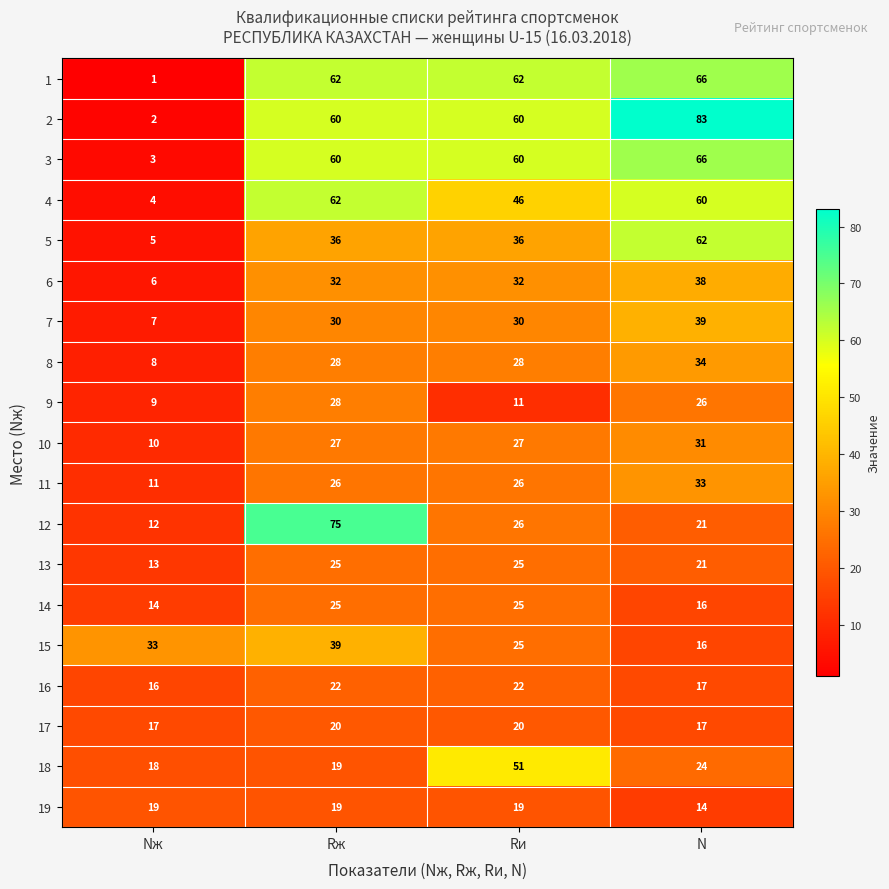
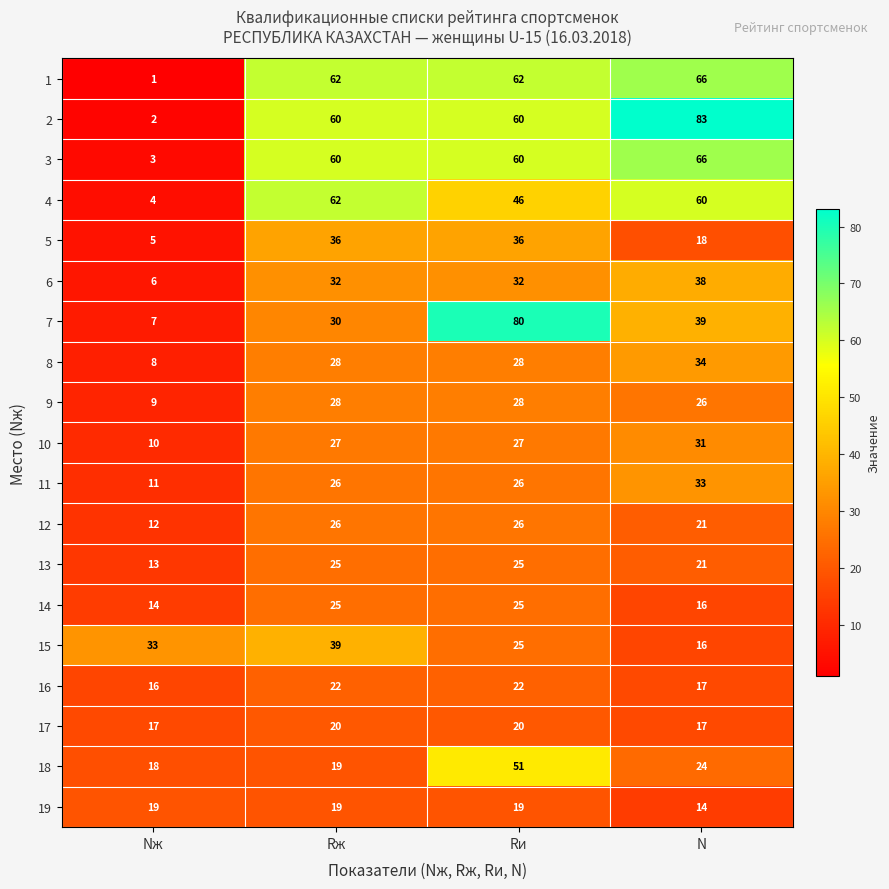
  {
    "1": {
      "Nж": 1,
      "Rж": 62,
      "Rи": 62,
      "N": 66
    },
    "2": {
      "Nж": 2,
      "Rж": 60,
      "Rи": 60,
      "N": 83
    },
    "3": {
      "Nж": 3,
      "Rж": 60,
      "Rи": 60,
      "N": 66
    },
    "4": {
      "Nж": 4,
      "Rж": 62,
      "Rи": 46,
      "N": 60
    },
    "5": {
      "Nж": 5,
      "Rж": 36,
      "Rи": 36,
-     "N": 62
+     "N": 18
    },
    "6": {
      "Nж": 6,
      "Rж": 32,
      "Rи": 32,
      "N": 38
    },
    "7": {
      "Nж": 7,
      "Rж": 30,
-     "Rи": 30,
+     "Rи": 80,
      "N": 39
    },
    "8": {
      "Nж": 8,
      "Rж": 28,
      "Rи": 28,
      "N": 34
    },
    "9": {
      "Nж": 9,
      "Rж": 28,
-     "Rи": 11,
+     "Rи": 28,
      "N": 26
    },
    "10": {
      "Nж": 10,
      "Rж": 27,
      "Rи": 27,
      "N": 31
    },
    "11": {
      "Nж": 11,
      "Rж": 26,
      "Rи": 26,
      "N": 33
    },
    "12": {
      "Nж": 12,
-     "Rж": 75,
+     "Rж": 26,
      "Rи": 26,
      "N": 21
    },
    "13": {
      "Nж": 13,
      "Rж": 25,
      "Rи": 25,
      "N": 21
    },
    "14": {
      "Nж": 14,
      "Rж": 25,
      "Rи": 25,
      "N": 16
    },
    "15": {
      "Nж": 33,
      "Rж": 39,
      "Rи": 25,
      "N": 16
    },
    "16": {
      "Nж": 16,
      "Rж": 22,
      "Rи": 22,
      "N": 17
    },
    "17": {
      "Nж": 17,
      "Rж": 20,
      "Rи": 20,
      "N": 17
    },
    "18": {
      "Nж": 18,
      "Rж": 19,
      "Rи": 51,
      "N": 24
    },
    "19": {
      "Nж": 19,
      "Rж": 19,
      "Rи": 19,
      "N": 14
    }
  }
